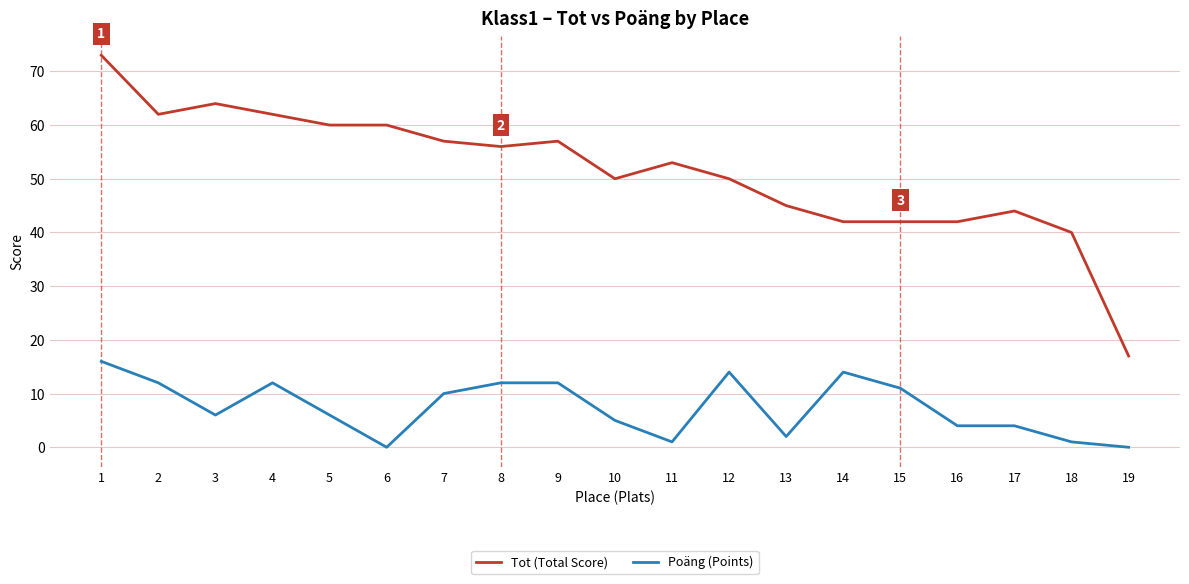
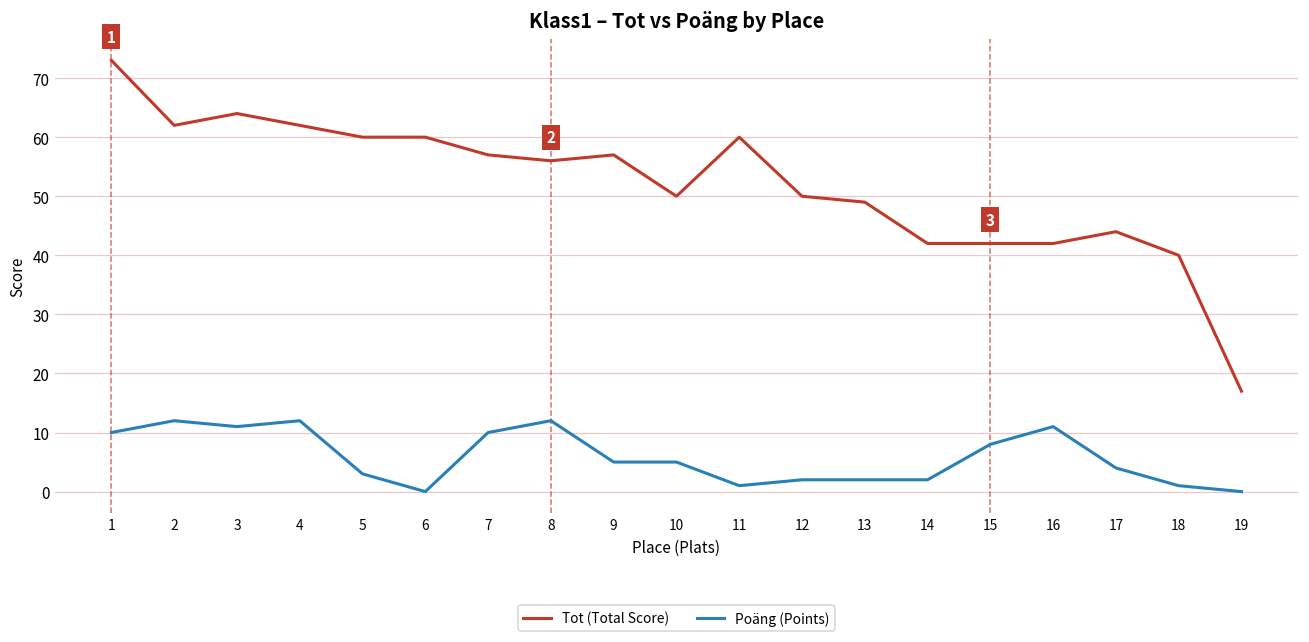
  {
    "Tot (Total Score)": {
      "2": 62,
      "3": 64,
      "4": 62,
      "5": 60,
      "6": 60,
      "7": 57,
      "9": 57,
      "10": 50,
-     "11": 53,
+     "11": 60,
      "12": 50,
-     "13": 45,
+     "13": 49,
      "14": 42,
      "16": 42,
      "17": 44,
      "18": 40,
      "19": 17
    },
    "Poäng (Points)": {
-     "1": 16,
+     "1": 10,
      "2": 12,
-     "3": 6,
+     "3": 11,
      "4": 12,
-     "5": 6,
+     "5": 3,
      "6": 0,
      "7": 10,
      "8": 12,
-     "9": 12,
+     "9": 5,
      "10": 5,
      "11": 1,
-     "12": 14,
+     "12": 2,
      "13": 2,
-     "14": 14,
-     "15": 11,
-     "16": 4,
+     "14": 2,
+     "15": 8,
+     "16": 11,
      "17": 4,
      "18": 1,
      "19": 0
    }
  }
